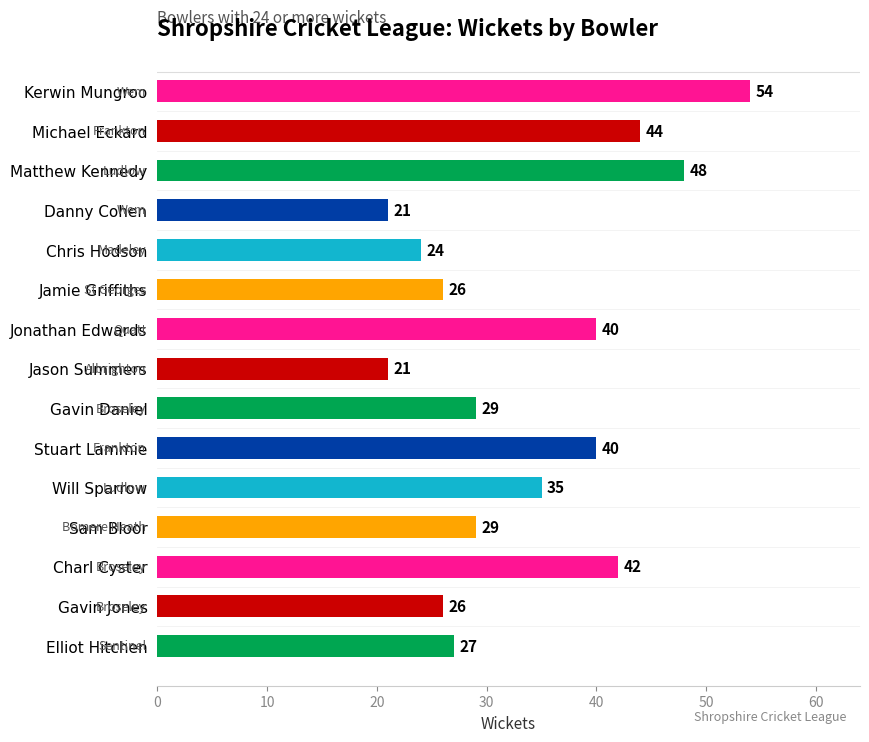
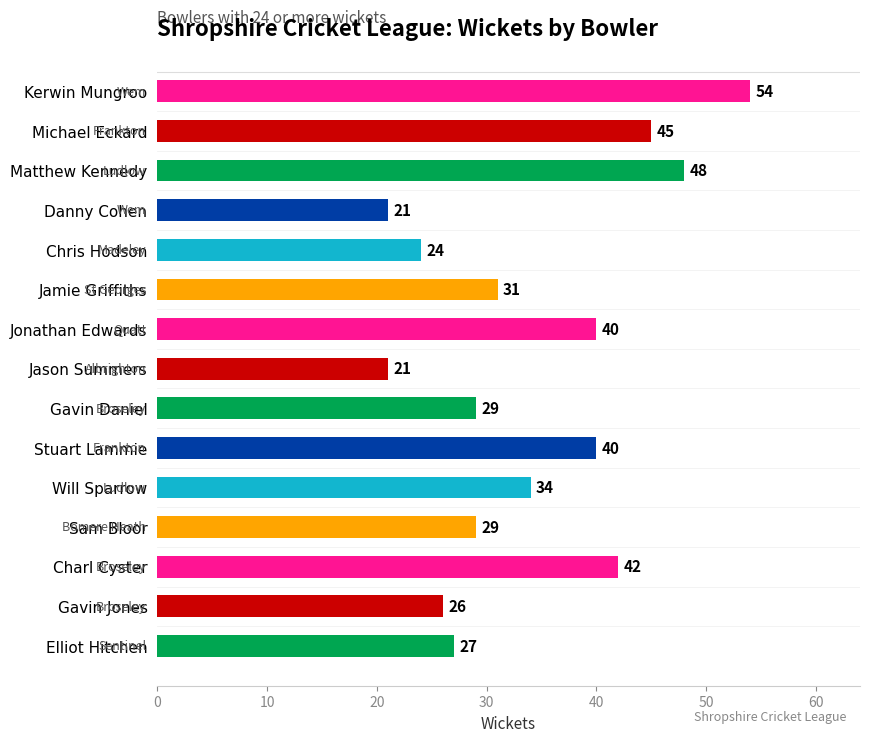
  {
    "Kerwin Mungroo": 54,
-   "Michael Eckard": 44,
+   "Michael Eckard": 45,
    "Matthew Kennedy": 48,
    "Danny Cohen": 21,
    "Chris Hodson": 24,
-   "Jamie Griffiths": 26,
+   "Jamie Griffiths": 31,
    "Jonathan Edwards": 40,
    "Jason Summers": 21,
    "Gavin Daniel": 29,
    "Stuart Lammie": 40,
-   "Will Sparrow": 35,
+   "Will Sparrow": 34,
    "Sam Bloor": 29,
    "Charl Cyster": 42,
    "Gavin Jones": 26,
    "Elliot Hitchen": 27
  }
